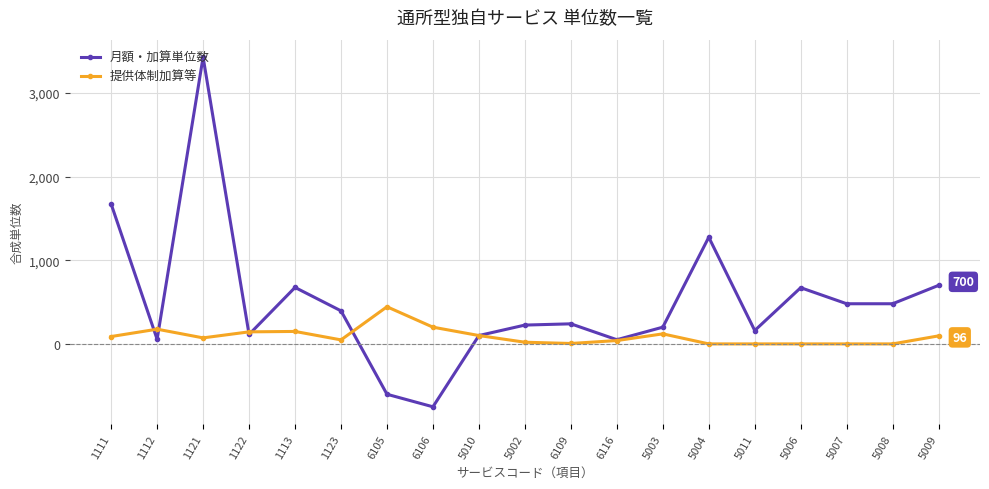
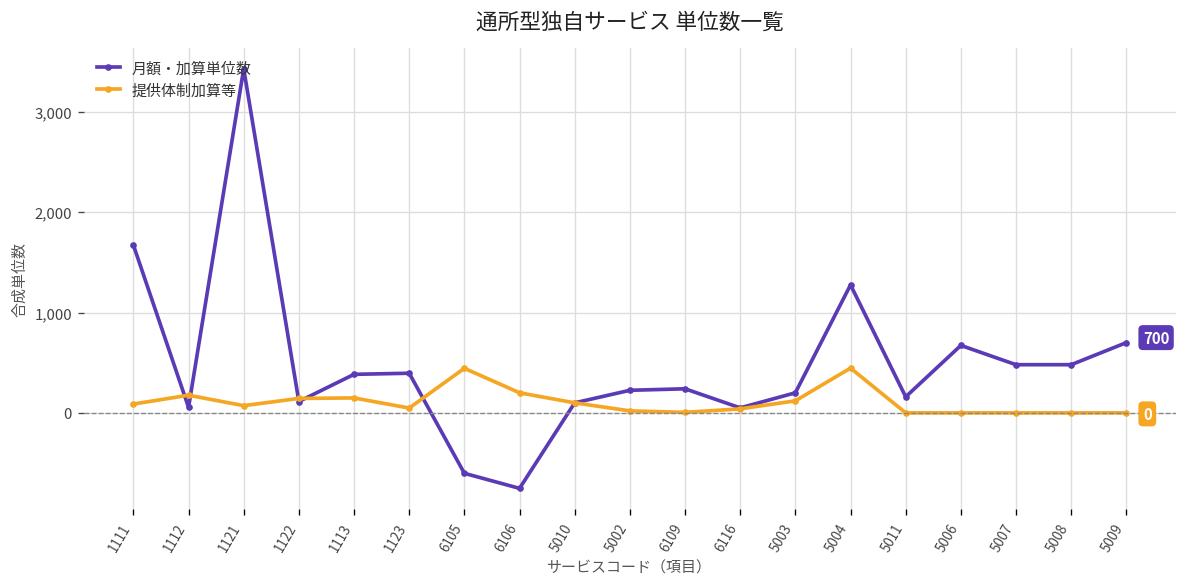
  {
    "月額・加算単位数": {
      "1111": "1,700",
      "1112": "100",
      "1121": "3,400",
-     "1113": "700",
+     "1113": "400",
      "1123": "400",
      "6105": "-600",
      "6106": "-800",
      "5002": "200",
      "6109": "200",
      "5003": "200",
      "5004": "1,300",
      "5011": "200",
      "5006": "700",
      "5007": "500",
      "5008": "500"
    },
    "提供体制加算等": {
-     "5004": "0",
-     "5009": "96"
+     "5004": "400",
+     "5009": "0"
    }
  }
